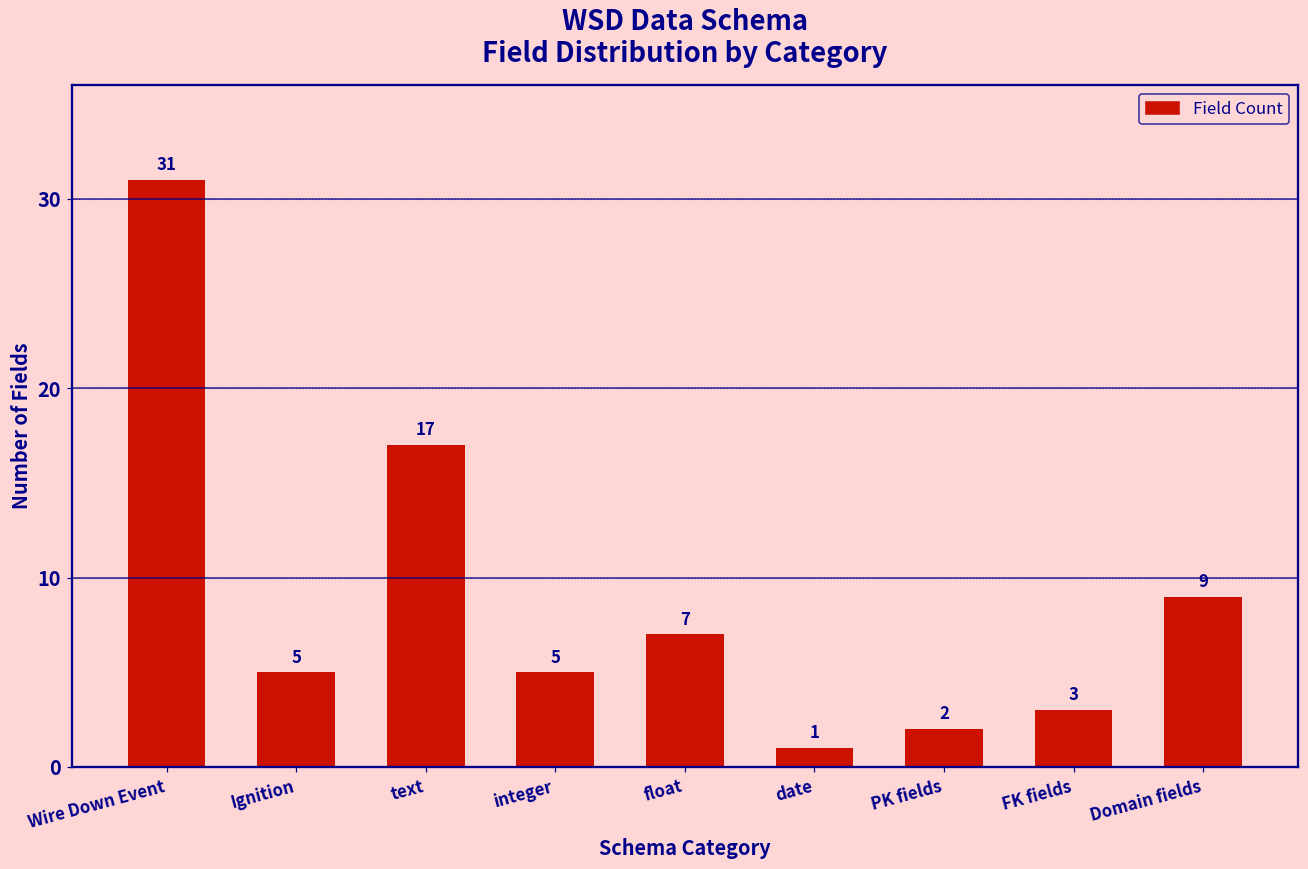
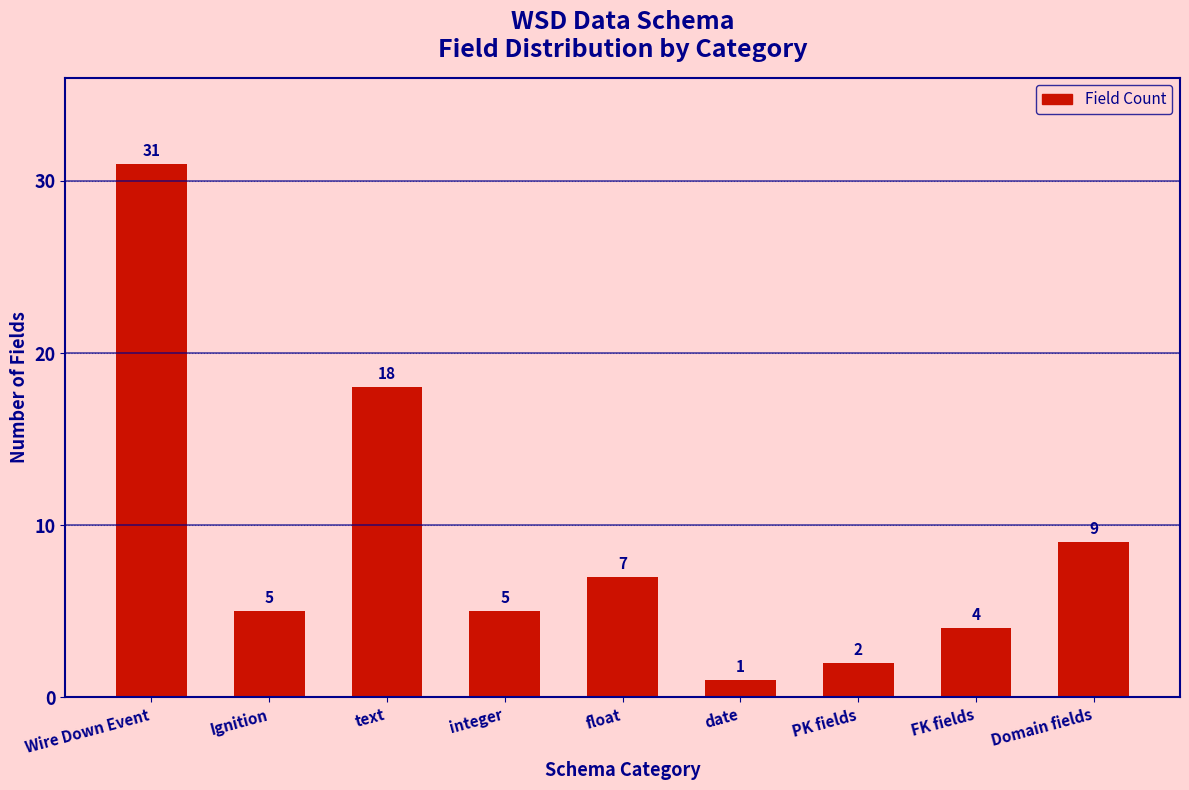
  {
    "Wire Down Event": 31,
    "Ignition": 5,
-   "text": 17,
+   "text": 18,
    "integer": 5,
    "float": 7,
    "date": 1,
    "PK fields": 2,
-   "FK fields": 3,
+   "FK fields": 4,
    "Domain fields": 9
  }
